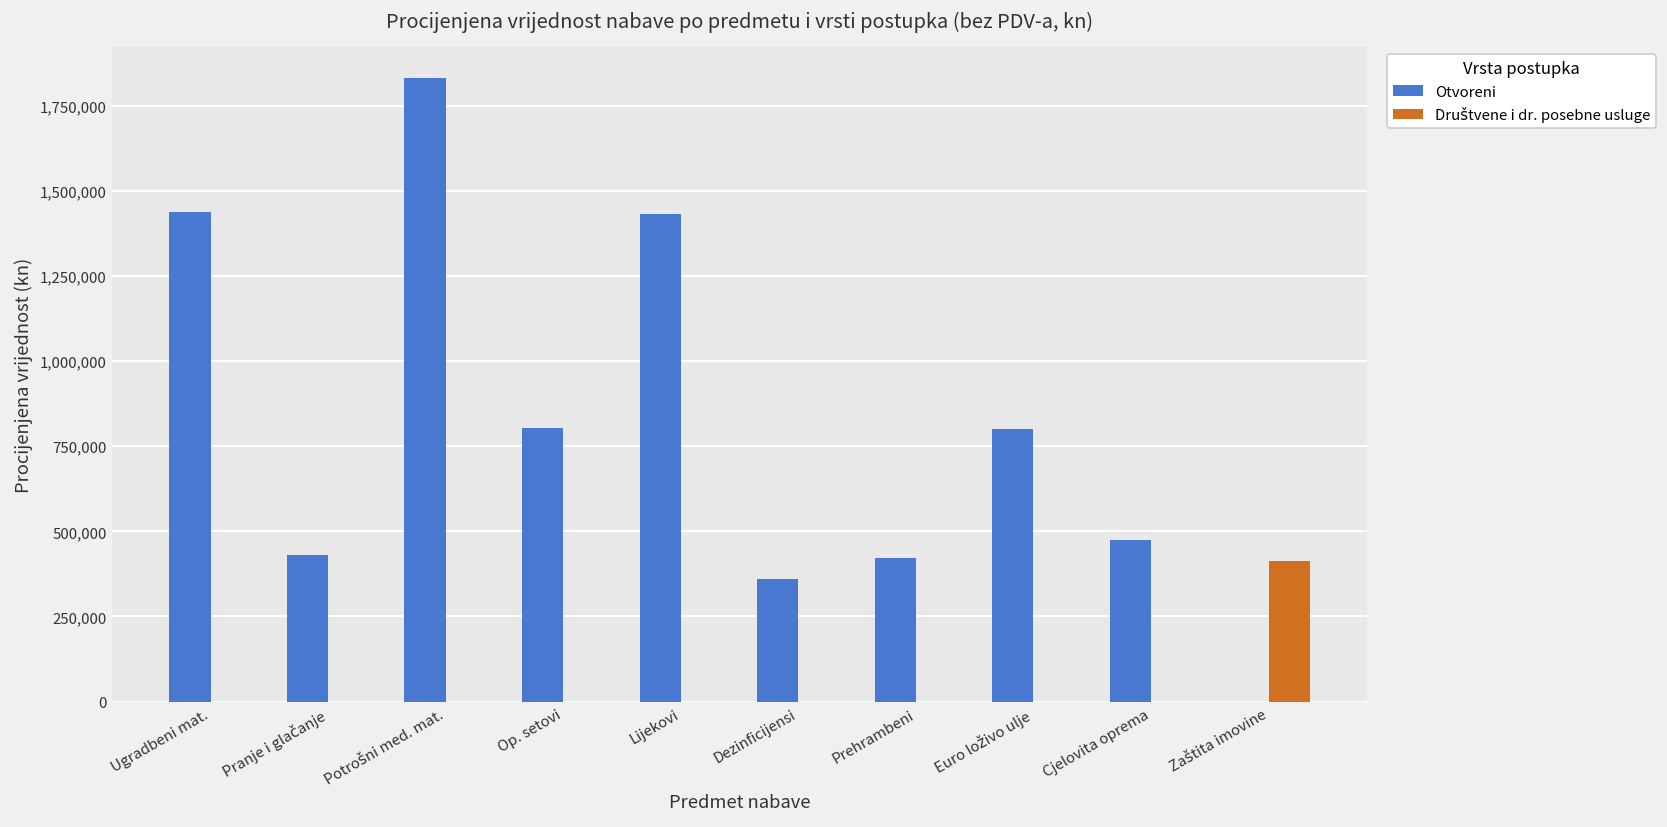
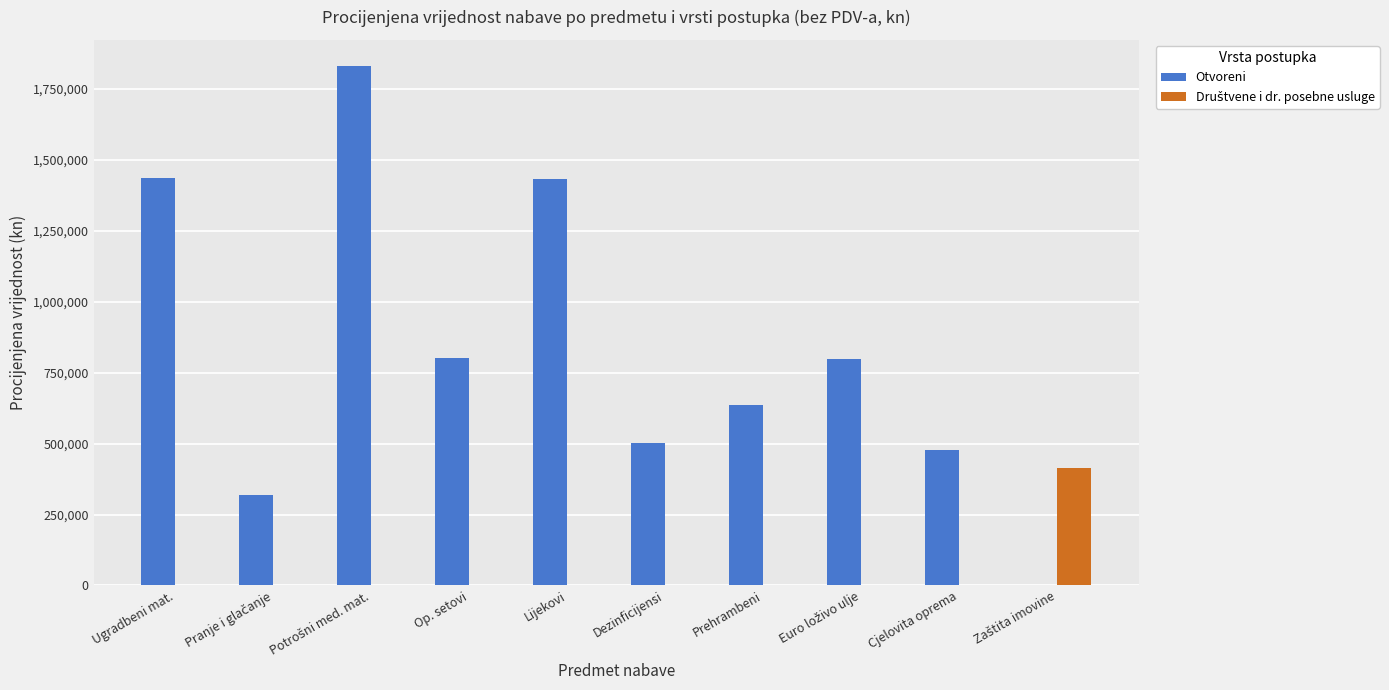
  {
    "Otvoreni": {
      "Ugradbeni mat.": "1,440,000",
-     "Pranje i glačanje": "430,000",
+     "Pranje i glačanje": "320,000",
      "Potrošni med. mat.": "1,830,000",
      "Op. setovi": "800,000",
      "Lijekovi": "1,430,000",
-     "Dezinficijensi": "360,000",
-     "Prehrambeni": "420,000",
+     "Dezinficijensi": "500,000",
+     "Prehrambeni": "640,000",
      "Euro loživo ulje": "800,000",
      "Cjelovita oprema": "480,000",
      "Zaštita imovine": "0"
    },
    "Društvene i dr. posebne usluge": {
      "Ugradbeni mat.": "0",
      "Pranje i glačanje": "0",
      "Potrošni med. mat.": "0",
      "Op. setovi": "0",
      "Lijekovi": "0",
      "Dezinficijensi": "0",
      "Prehrambeni": "0",
      "Euro loživo ulje": "0",
      "Cjelovita oprema": "0",
      "Zaštita imovine": "410,000"
    }
  }
